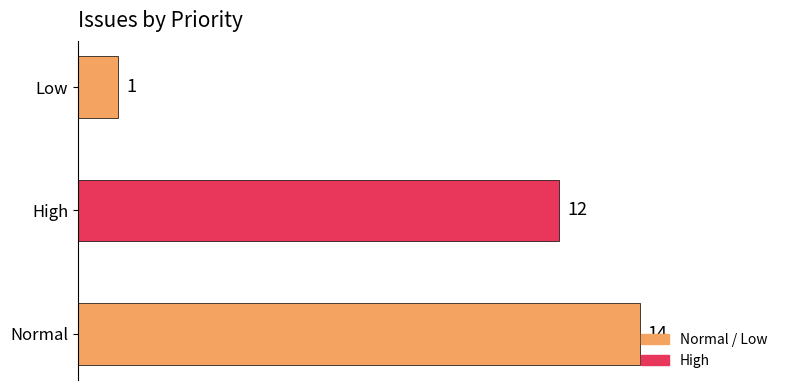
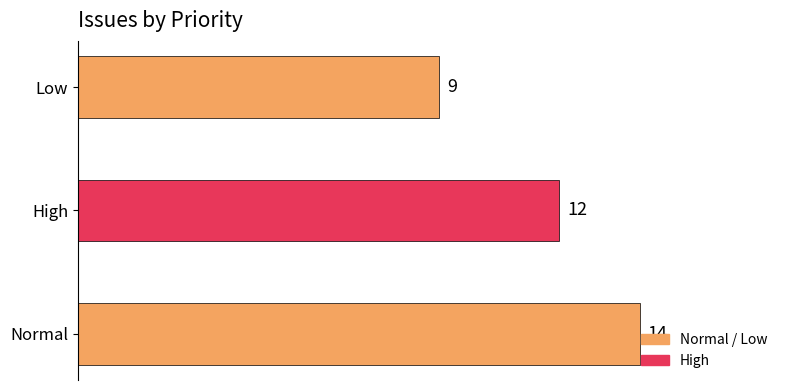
  {
-   "Low": 1,
+   "Low": 9,
    "High": 12,
    "Normal": 14
  }
